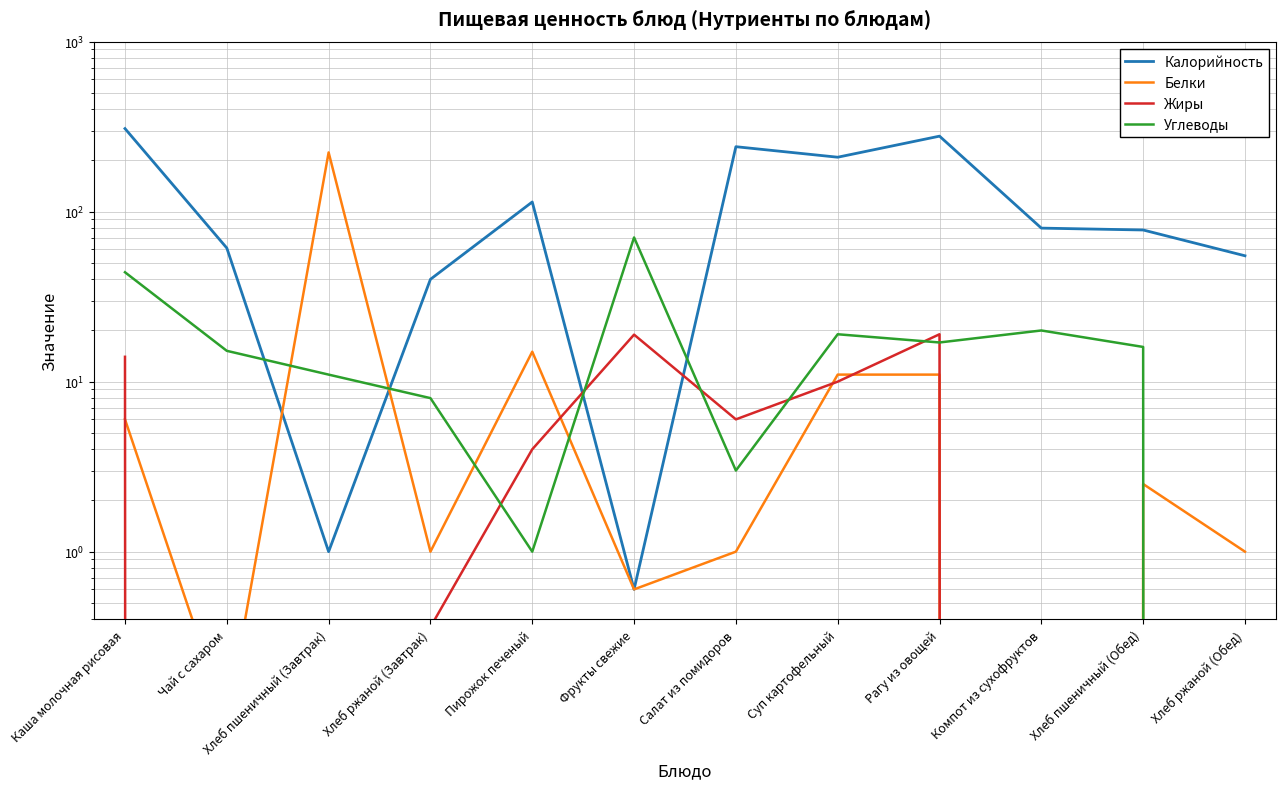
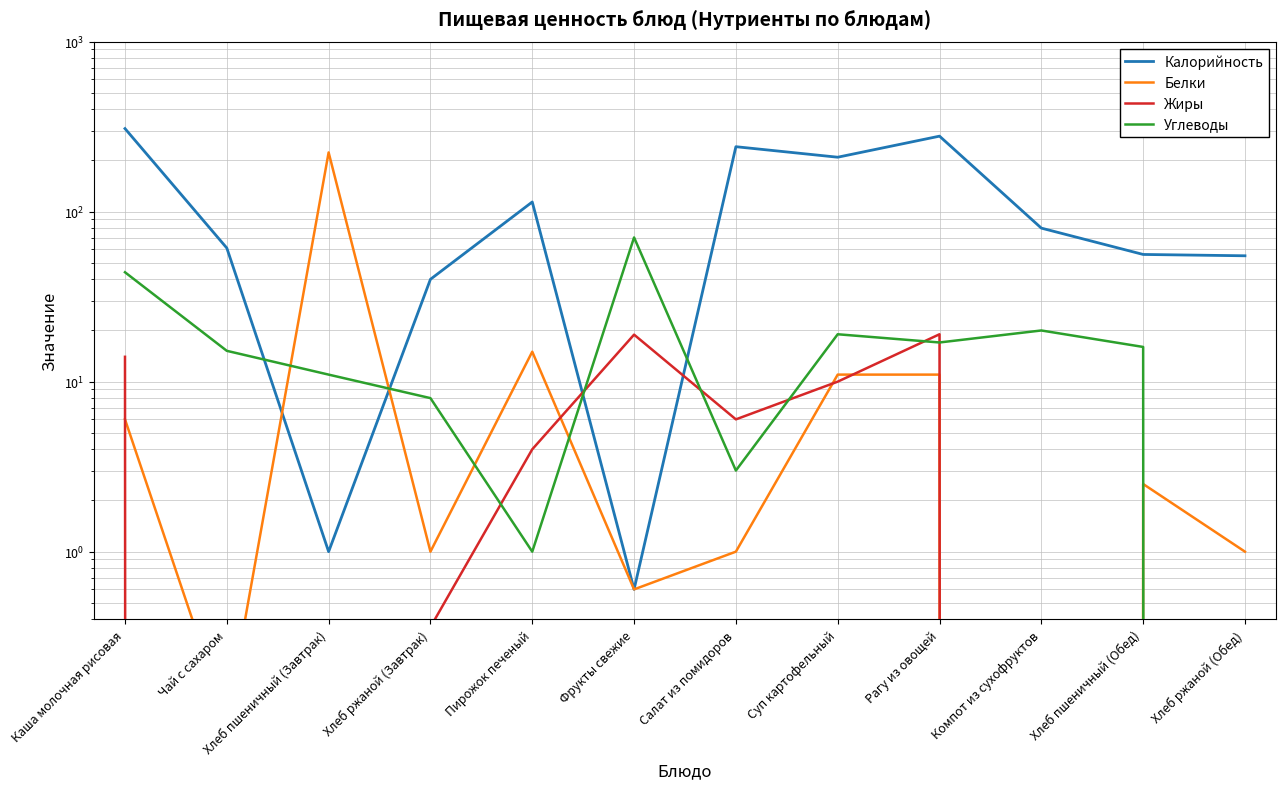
  {
    "Калорийность": {
      "Каша молочная рисовая": 310,
      "Чай с сахаром": 61,
      "Хлеб пшеничный (Завтрак)": 1,
      "Хлеб ржаной (Завтрак)": 40,
      "Пирожок печеный": 110,
      "Салат из помидоров": 240,
      "Суп картофельный": 210,
      "Рагу из овощей": 280,
      "Компот из сухофруктов": 80,
-     "Хлеб пшеничный (Обед)": 80,
+     "Хлеб пшеничный (Обед)": 56,
      "Хлеб ржаной (Обед)": 55
    },
    "Белки": {
      "Каша молочная рисовая": 6,
      "Хлеб пшеничный (Завтрак)": 220,
      "Хлеб ржаной (Завтрак)": 1,
      "Пирожок печеный": 15,
      "Салат из помидоров": 1,
      "Суп картофельный": 11,
      "Рагу из овощей": 11,
      "Хлеб пшеничный (Обед)": 2.5,
      "Хлеб ржаной (Обед)": 1
    },
    "Жиры": {
      "Каша молочная рисовая": 14,
      "Пирожок печеный": 4,
      "Фрукты свежие": 19,
      "Салат из помидоров": 6,
      "Суп картофельный": 10,
      "Рагу из овощей": 19
    },
    "Углеводы": {
      "Каша молочная рисовая": 44,
      "Чай с сахаром": 15,
      "Хлеб пшеничный (Завтрак)": 11,
      "Хлеб ржаной (Завтрак)": 8,
      "Пирожок печеный": 1,
      "Фрукты свежие": 71,
      "Салат из помидоров": 3,
      "Суп картофельный": 19,
      "Рагу из овощей": 17,
      "Компот из сухофруктов": 20,
      "Хлеб пшеничный (Обед)": 16
    }
  }
